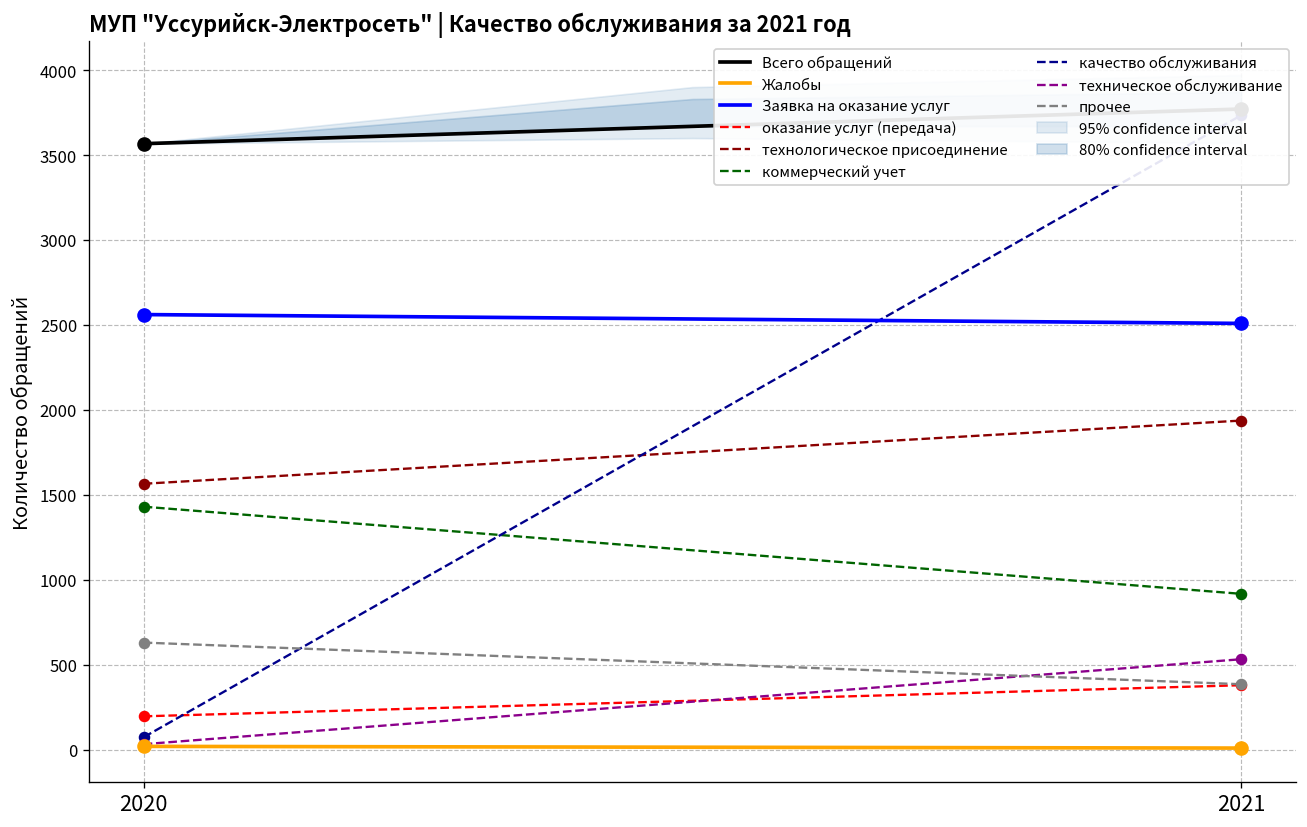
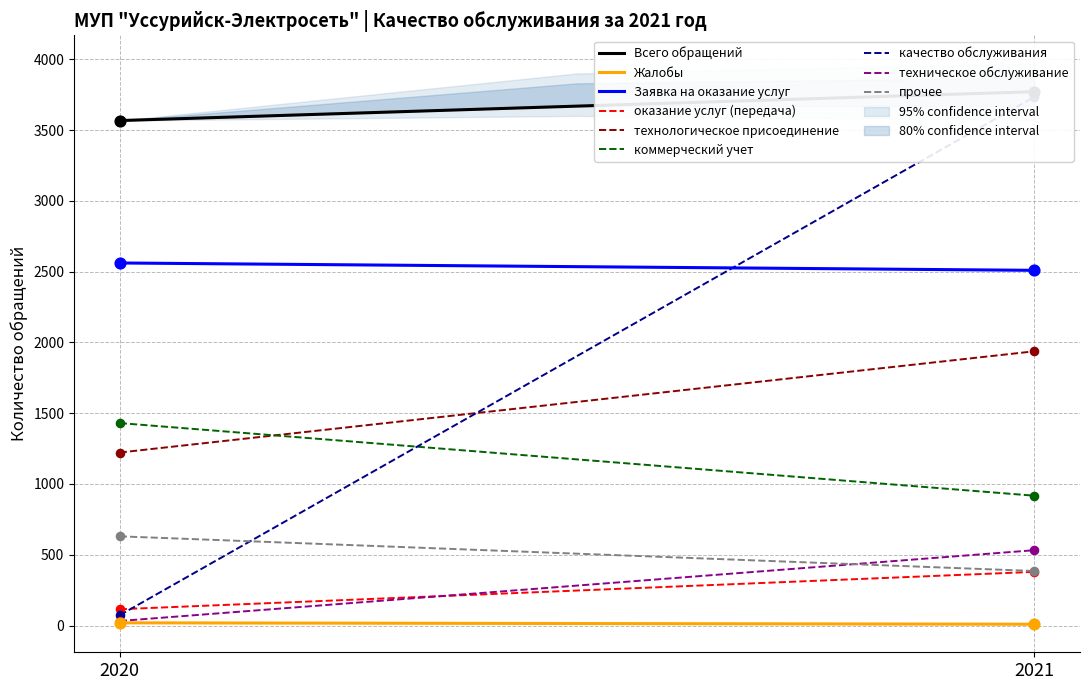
  {
    "Жалобы": {
      "2021": 10
    },
    "Заявка на оказание услуг": {
      "2020": 2560,
      "2021": 2510
    },
    "оказание услуг (передача)": {
-     "2020": 200
+     "2020": 120
    },
    "технологическое присоединение": {
-     "2020": 1570,
+     "2020": 1220,
      "2021": 1940
    },
    "коммерческий учет": {
      "2020": 1430,
      "2021": 920
    },
    "качество обслуживания": {
      "2020": 70
    },
    "техническое обслуживание": {
      "2021": 530
    },
    "прочее": {
      "2020": 630
    }
  }
